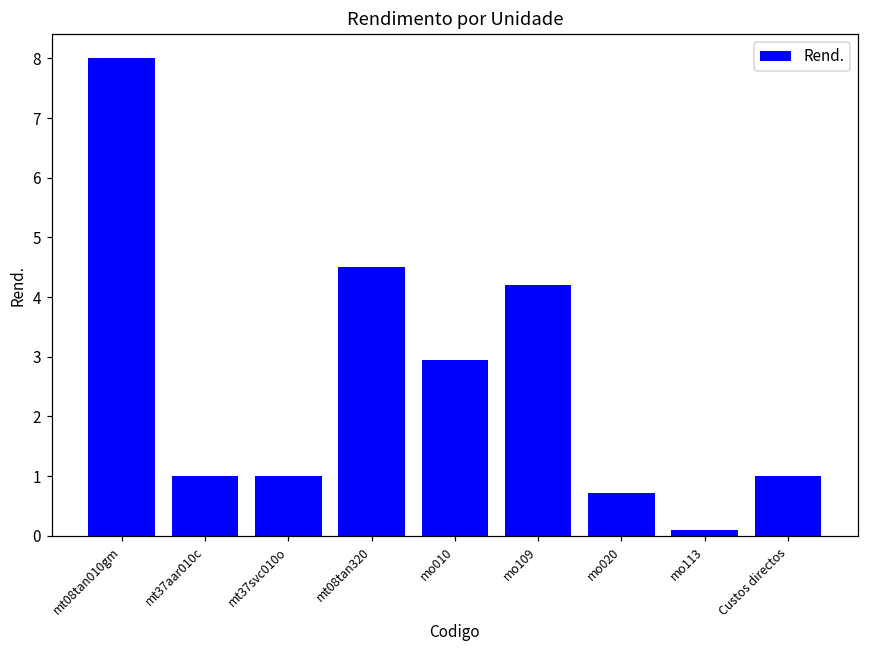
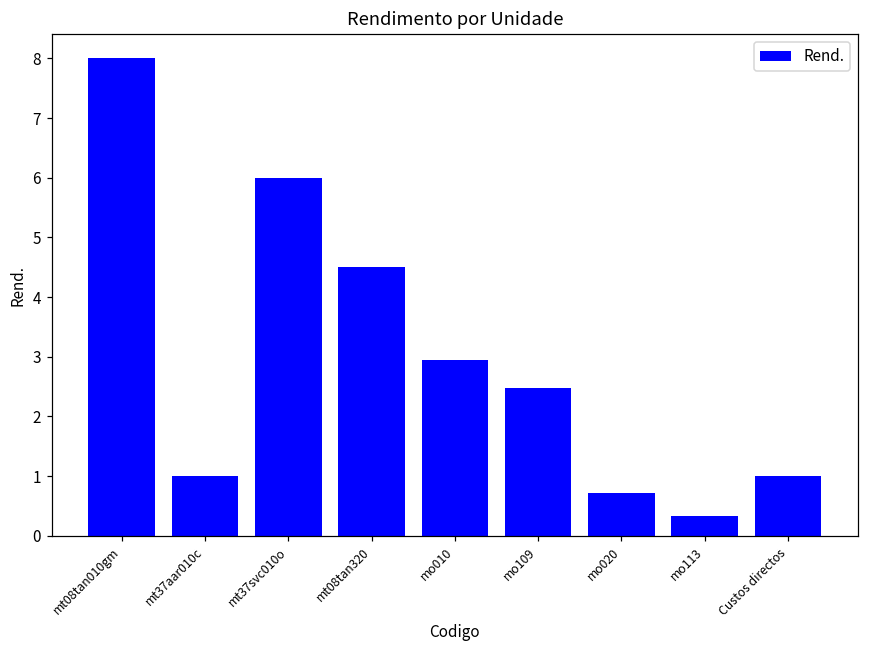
  {
    "mt08tan010gm": 8.0,
    "mt37aar010c": 1.0,
-   "mt37svc010o": 1,
+   "mt37svc010o": 6,
    "mt08tan320": 4.5,
    "mo010": 3.0,
-   "mo109": 4.2,
+   "mo109": 2.5,
    "mo020": 0.7,
-   "mo113": 0.1,
+   "mo113": 0.3,
    "Custos directos": 1.0
  }
